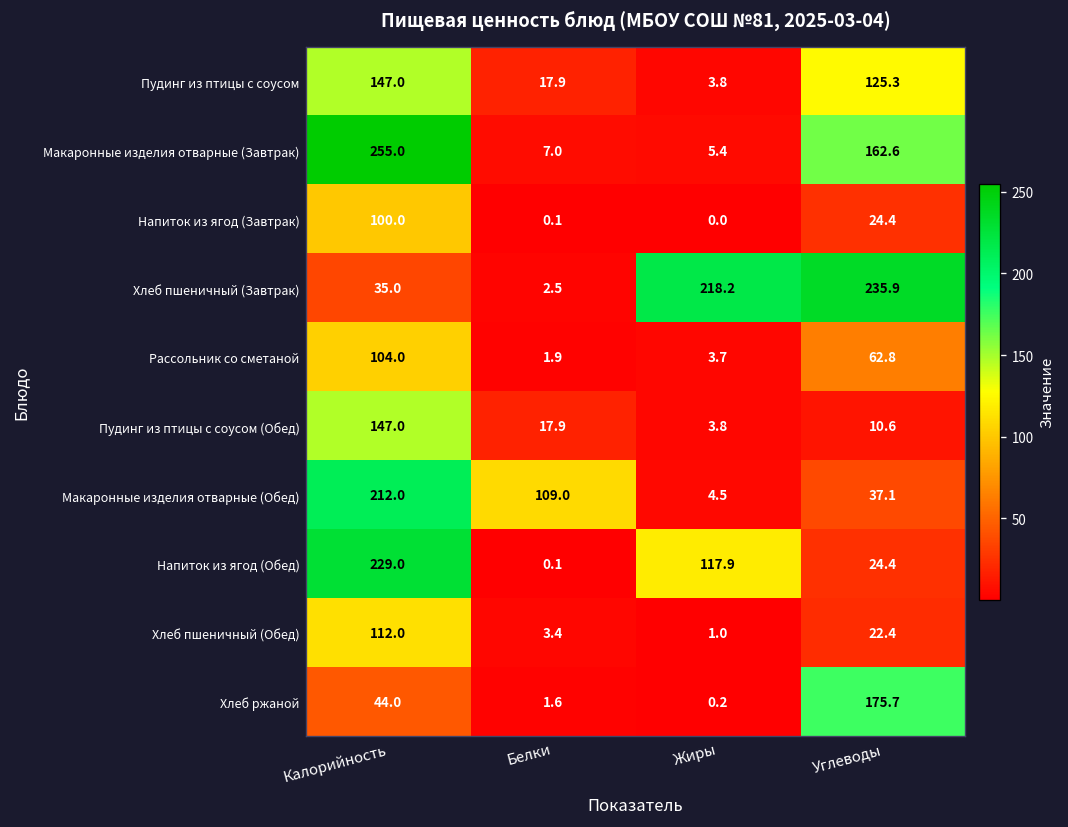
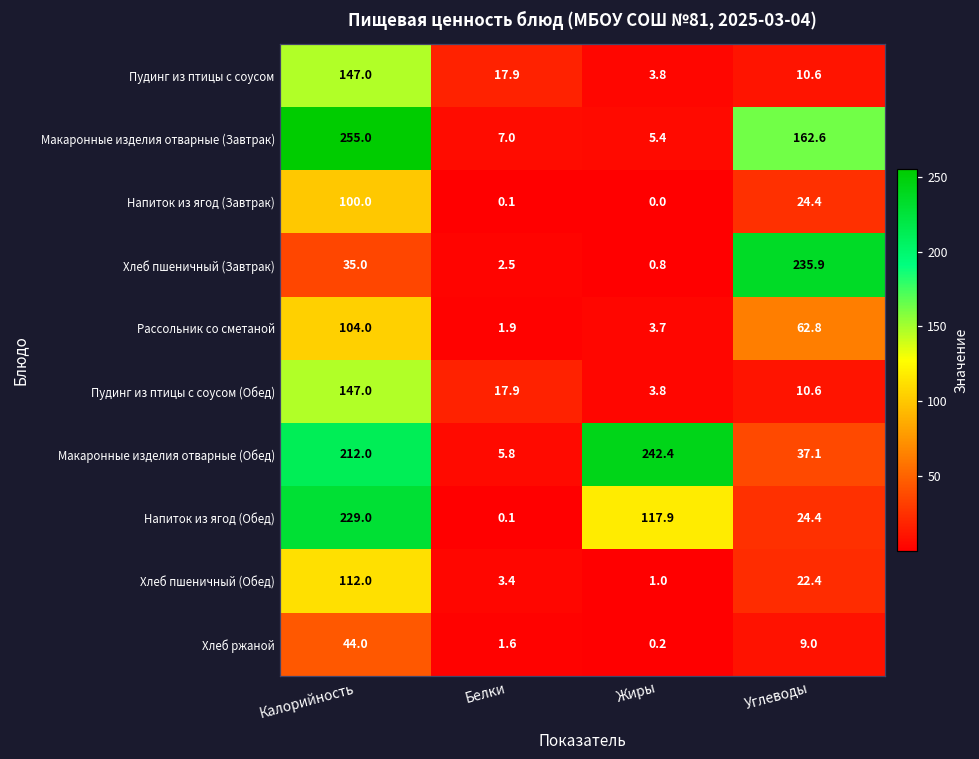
  {
    "Пудинг из птицы с соусом": {
      "Калорийность": 147.0,
      "Белки": 17.9,
      "Жиры": 3.8,
-     "Углеводы": 125.3
+     "Углеводы": 10.6
    },
    "Макаронные изделия отварные (Завтрак)": {
      "Калорийность": 255.0,
      "Белки": 7.0,
      "Жиры": 5.4,
      "Углеводы": 162.6
    },
    "Напиток из ягод (Завтрак)": {
      "Калорийность": 100.0,
      "Белки": 0.1,
      "Жиры": 0.0,
      "Углеводы": 24.4
    },
    "Хлеб пшеничный (Завтрак)": {
      "Калорийность": 35.0,
      "Белки": 2.5,
-     "Жиры": 218.2,
+     "Жиры": 0.8,
      "Углеводы": 235.9
    },
    "Рассольник со сметаной": {
      "Калорийность": 104.0,
      "Белки": 1.9,
      "Жиры": 3.7,
      "Углеводы": 62.8
    },
    "Пудинг из птицы с соусом (Обед)": {
      "Калорийность": 147.0,
      "Белки": 17.9,
      "Жиры": 3.8,
      "Углеводы": 10.6
    },
    "Макаронные изделия отварные (Обед)": {
      "Калорийность": 212.0,
-     "Белки": 109.0,
-     "Жиры": 4.5,
+     "Белки": 5.8,
+     "Жиры": 242.4,
      "Углеводы": 37.1
    },
    "Напиток из ягод (Обед)": {
      "Калорийность": 229.0,
      "Белки": 0.1,
      "Жиры": 117.9,
      "Углеводы": 24.4
    },
    "Хлеб пшеничный (Обед)": {
      "Калорийность": 112.0,
      "Белки": 3.4,
      "Жиры": 1.0,
      "Углеводы": 22.4
    },
    "Хлеб ржаной": {
      "Калорийность": 44.0,
      "Белки": 1.6,
      "Жиры": 0.2,
-     "Углеводы": 175.7
+     "Углеводы": 9.0
    }
  }
